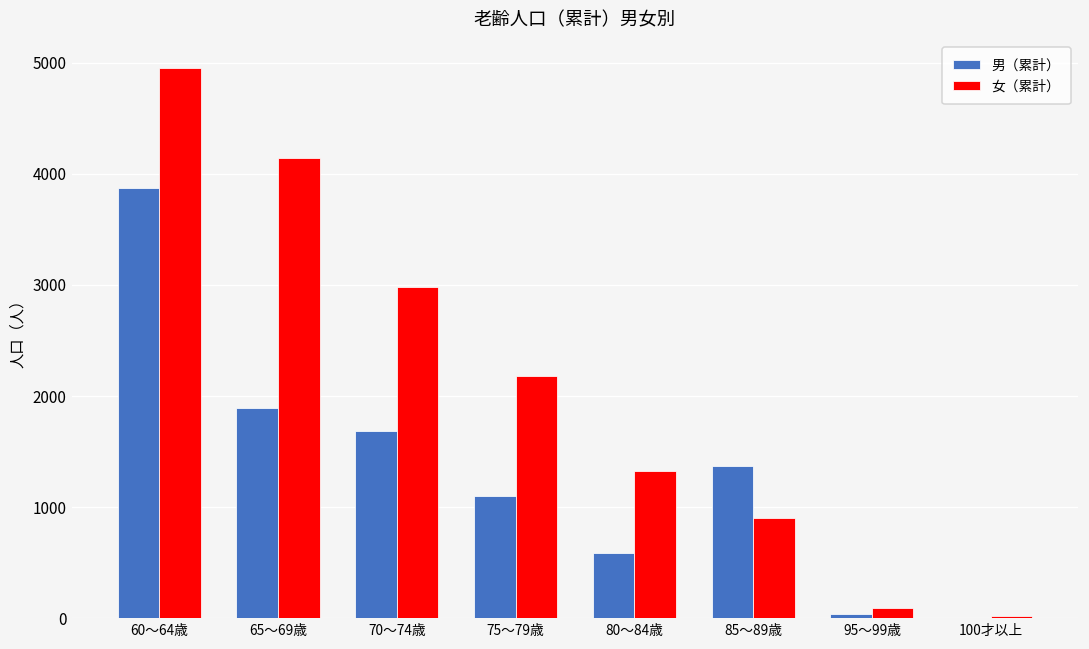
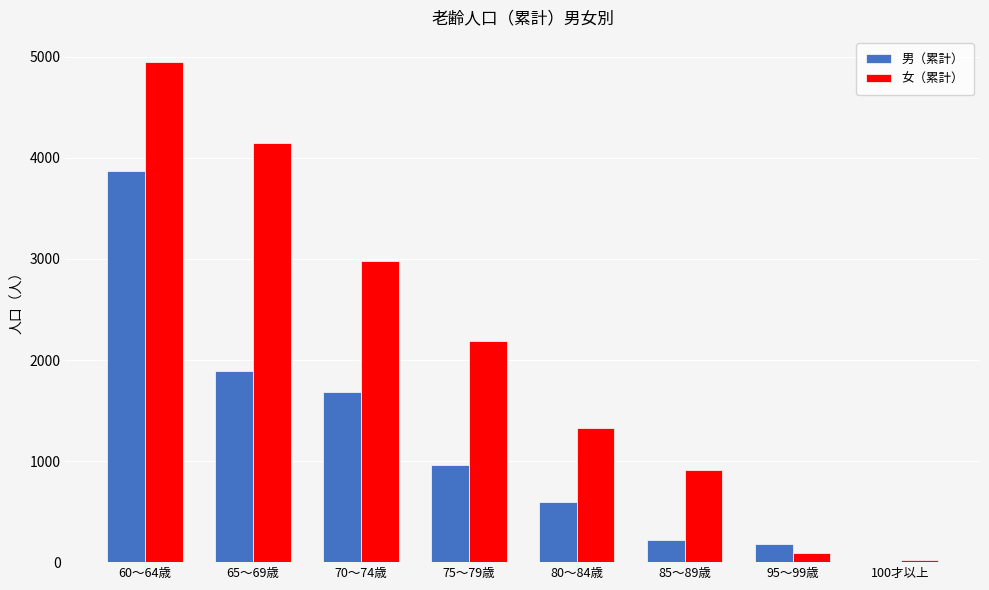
  {
    "男（累計）": {
      "60～64歳": 3870,
      "65～69歳": 1890,
      "70～74歳": 1690,
-     "75～79歳": 1100,
+     "75～79歳": 960,
      "80～84歳": 590,
-     "85～89歳": 1370,
-     "95～99歳": 40
+     "85～89歳": 220,
+     "95～99歳": 180
    },
    "女（累計）": {
      "60～64歳": 4950,
      "65～69歳": 4140,
      "70～74歳": 2980,
      "75～79歳": 2180,
      "80～84歳": 1330,
      "85～89歳": 910,
      "95～99歳": 90
    }
  }
